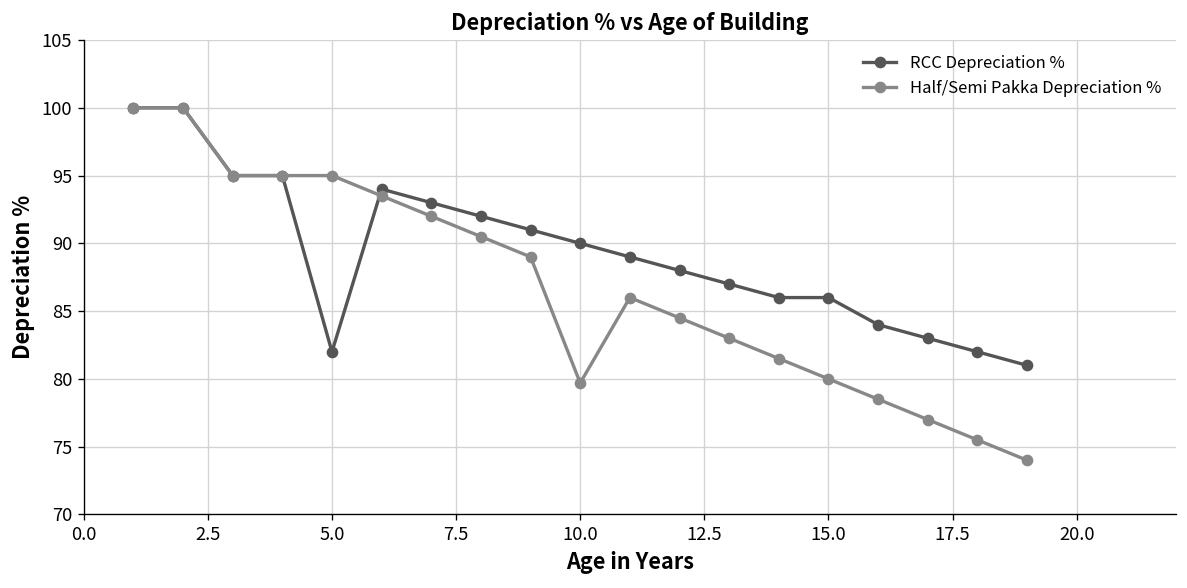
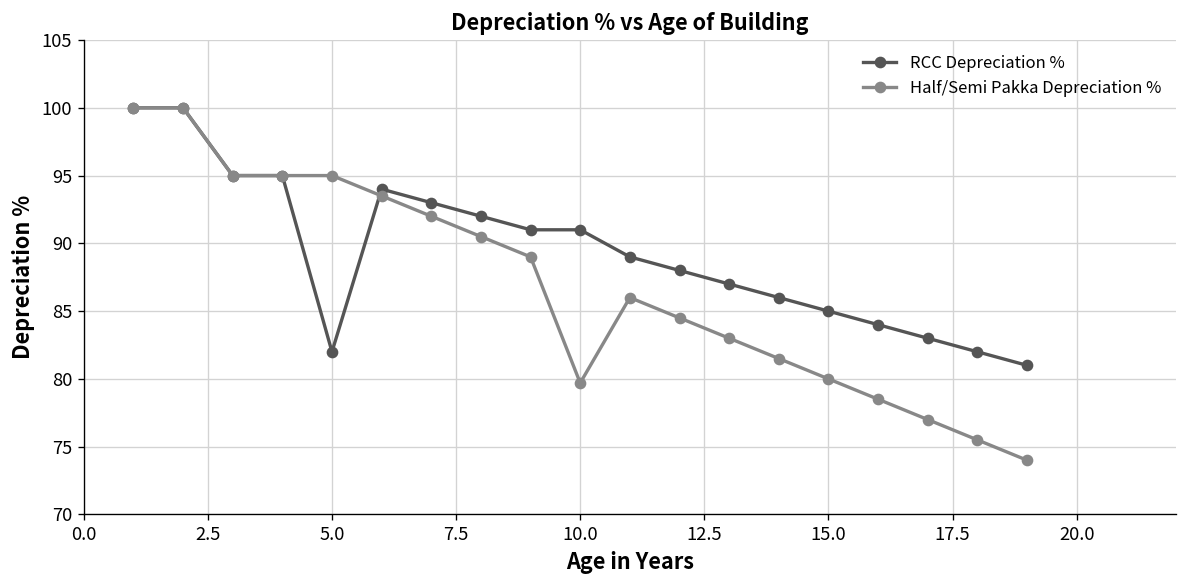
  {
    "RCC Depreciation %": {
      "5.0": 82,
-     "10.0": 90,
-     "15.0": 86
+     "10.0": 91,
+     "15.0": 85
    },
    "Half/Semi Pakka Depreciation %": {
      "5.0": 95,
      "10.0": 79.7,
      "15.0": 80
    }
  }
